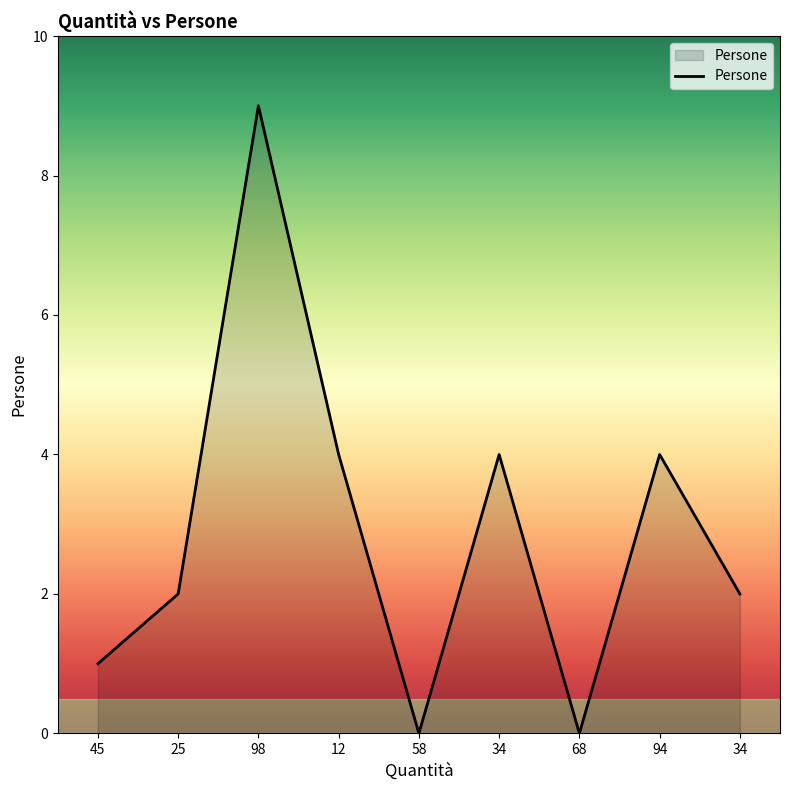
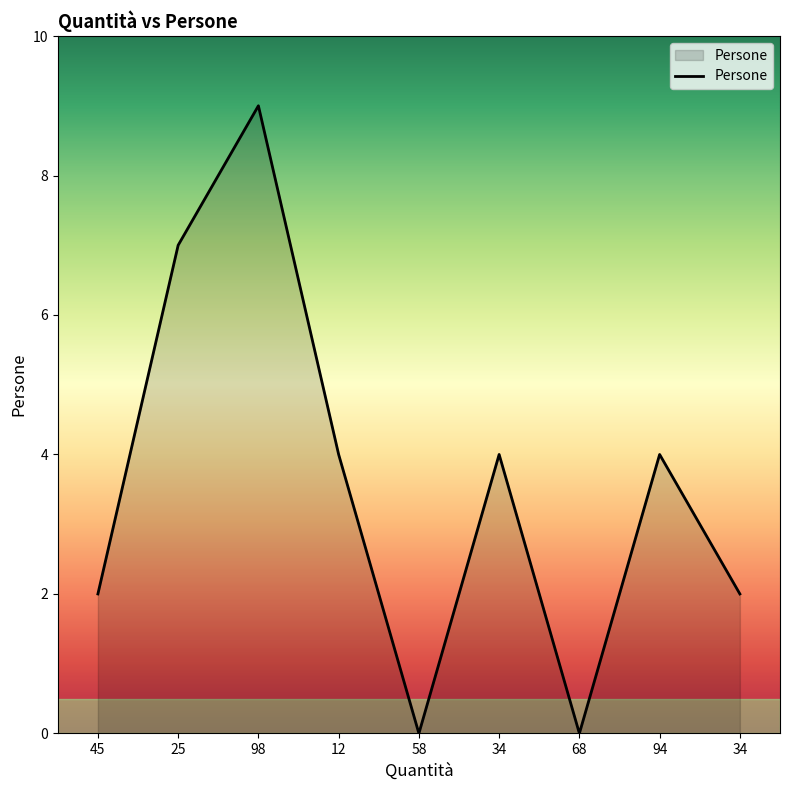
  {
-   "45": 1,
-   "25": 2,
+   "45": 2,
+   "25": 7,
    "98": 9,
    "12": 4,
    "94": 4
  }
